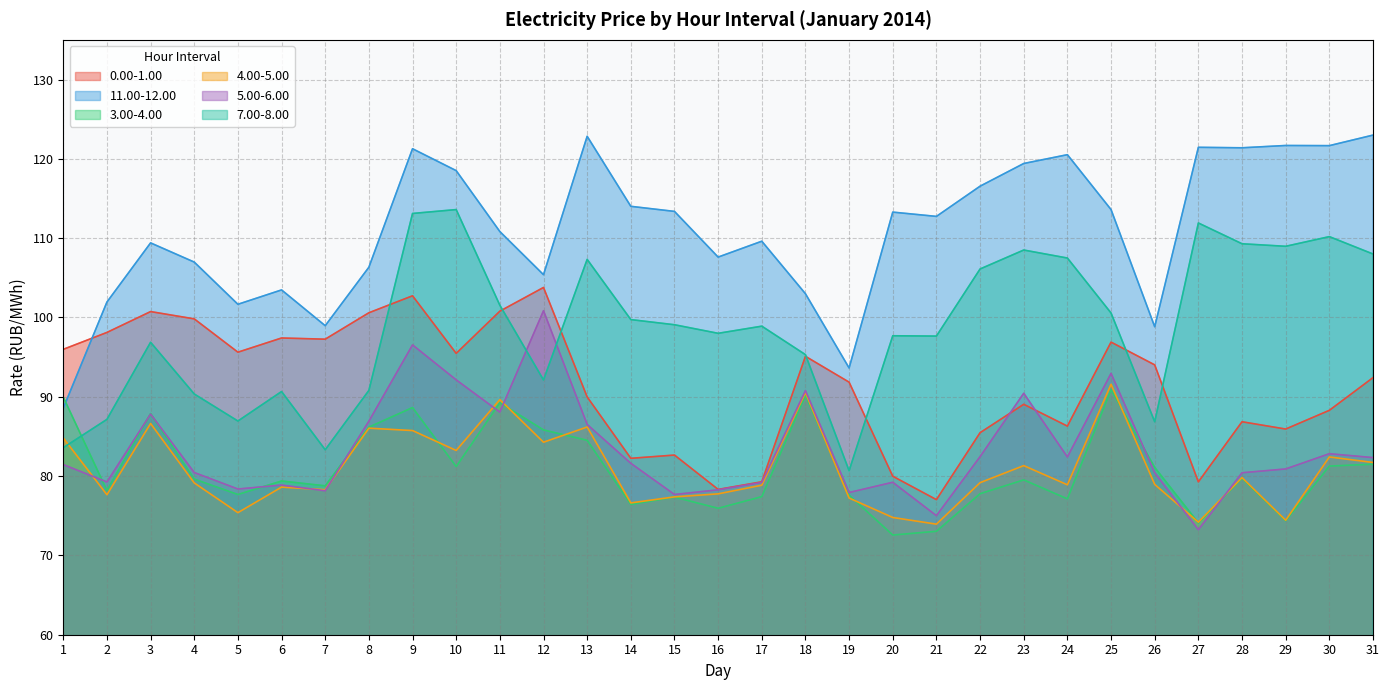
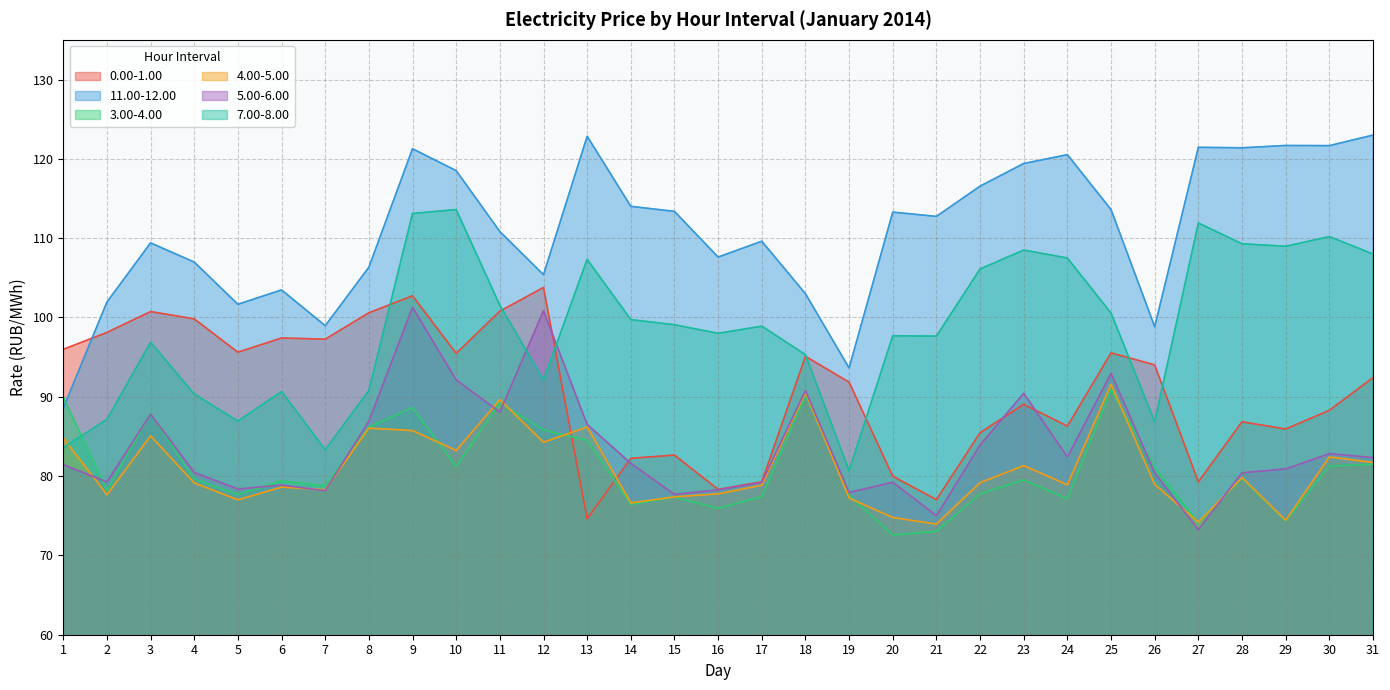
  {
    "0.00-1.00": {
      "1": 96,
      "2": 98,
      "3": 101,
      "4": 100,
      "5": 96,
      "6": 97,
      "7": 97,
      "8": 101,
      "9": 103,
      "10": 95,
      "11": 101,
      "12": 104,
-     "13": 90,
+     "13": 75,
      "14": 82,
      "15": 83,
      "19": 92,
      "20": 80,
      "21": 77,
      "22": 85,
      "23": 89,
      "24": 86,
-     "25": 97,
+     "25": 96,
      "26": 94,
      "27": 79,
      "28": 87,
      "29": 86,
      "30": 88,
      "31": 92
    },
    "4.00-5.00": {
      "1": 85,
      "2": 78,
-     "3": 87,
+     "3": 85,
      "4": 79,
-     "5": 75,
+     "5": 77,
      "9": 86,
      "10": 83,
      "11": 90,
      "12": 84,
      "16": 78,
      "17": 79,
      "19": 77,
      "20": 75,
      "21": 74,
      "22": 79,
      "23": 81,
      "24": 79,
      "25": 92,
      "26": 79,
      "30": 82
    },
    "5.00-6.00": {
      "1": 81,
      "2": 79,
      "4": 80,
      "5": 78,
      "8": 87,
-     "9": 97,
+     "9": 101,
      "10": 92,
      "11": 88,
      "12": 101,
      "14": 82,
      "19": 78,
      "20": 79,
      "21": 75,
-     "22": 82,
+     "22": 84,
      "23": 90,
      "24": 82,
      "25": 93,
      "26": 80,
      "27": 73,
      "28": 80,
      "29": 81,
      "30": 83,
      "31": 82
    }
  }
